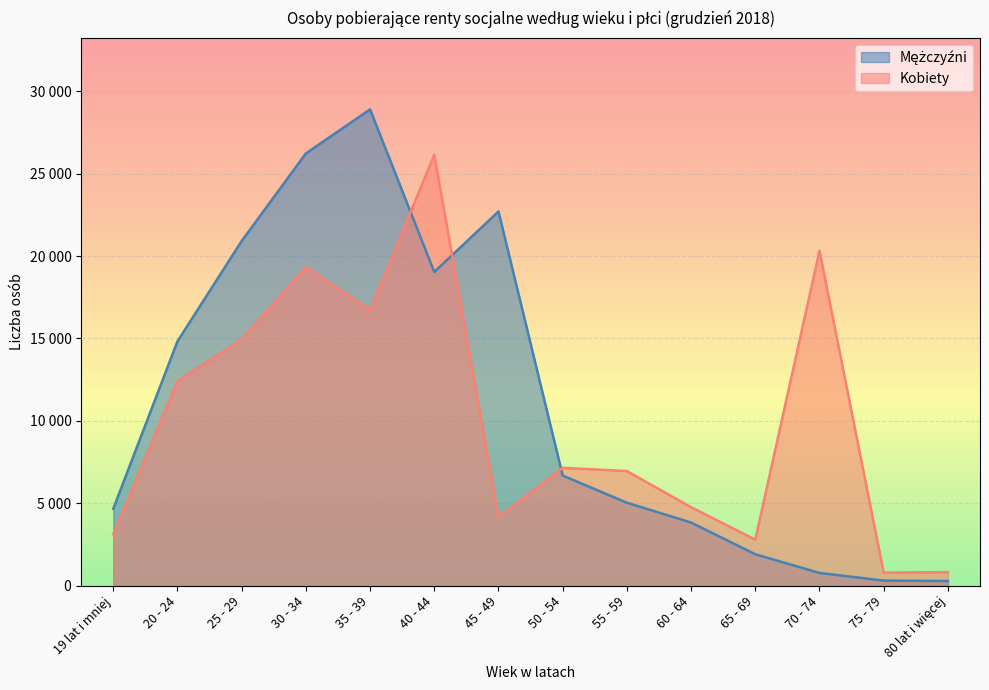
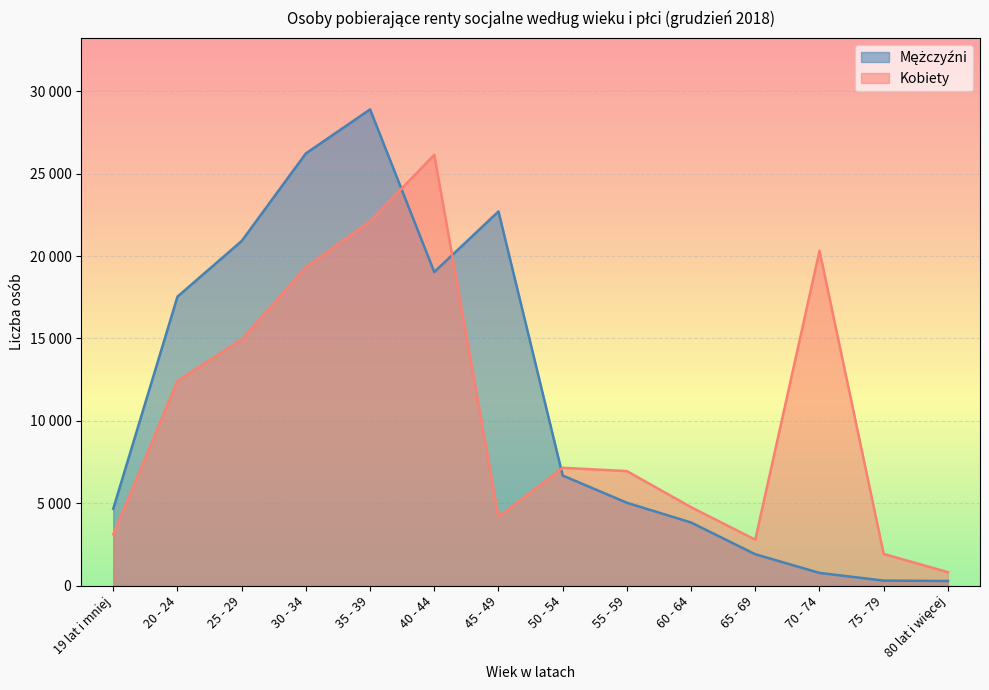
  {
    "Mężczyźni": {
      "19 lat i mniej": 4700,
-     "20 - 24": 14800,
+     "20 - 24": 17500,
      "25 - 29": 20900,
      "30 - 34": 26200,
      "35 - 39": 28900,
      "40 - 44": 19000,
      "45 - 49": 22700,
      "50 - 54": 6700,
      "55 - 59": 5000,
      "60 - 64": 3800,
      "65 - 69": 1900,
      "70 - 74": 800,
      "75 - 79": 300,
      "80 lat i więcej": 300
    },
    "Kobiety": {
      "19 lat i mniej": 3100,
      "20 - 24": 12400,
      "25 - 29": 14900,
      "30 - 34": 19300,
-     "35 - 39": 16700,
+     "35 - 39": 22100,
      "40 - 44": 26100,
      "45 - 49": 4200,
      "50 - 54": 7200,
      "55 - 59": 7000,
      "60 - 64": 4800,
      "65 - 69": 2800,
      "70 - 74": 20300,
-     "75 - 79": 800,
+     "75 - 79": 1900,
      "80 lat i więcej": 800
    }
  }
